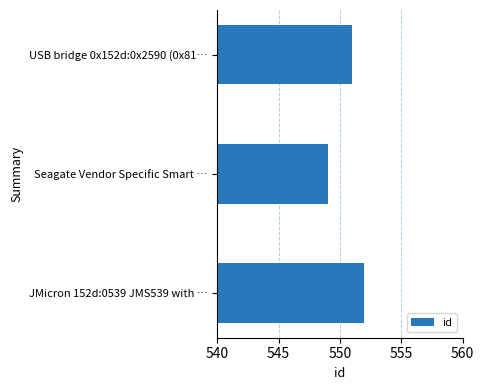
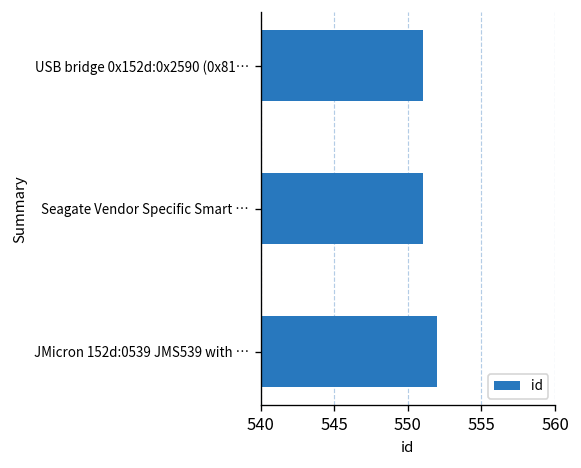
  {
    "USB bridge 0x152d:0x2590 (0x81…": 551,
-   "Seagate Vendor Specific Smart …": 549,
+   "Seagate Vendor Specific Smart …": 551,
    "JMicron 152d:0539 JMS539 with …": 552
  }
